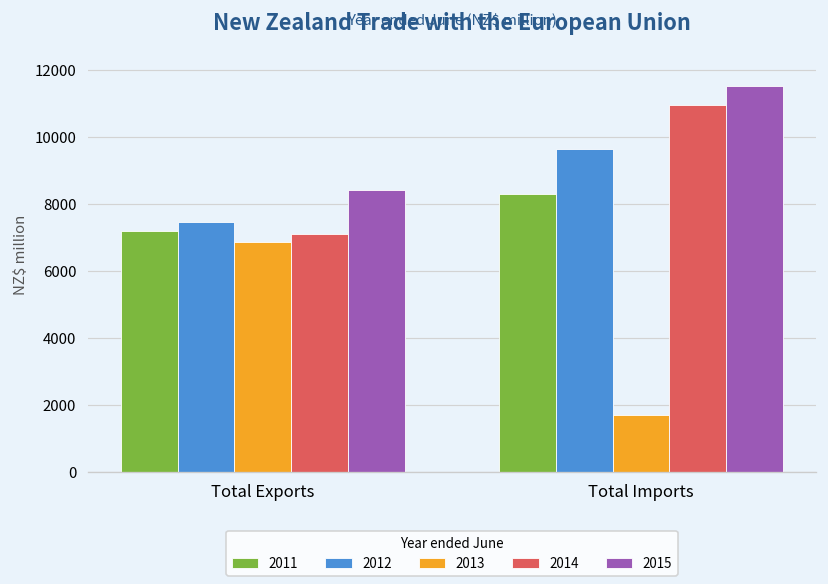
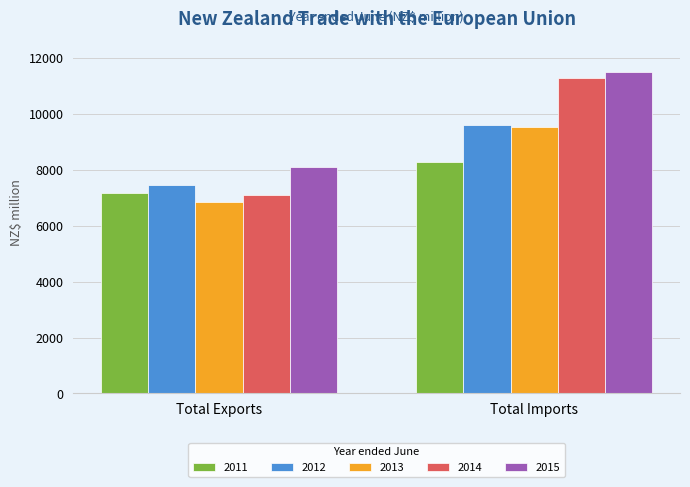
  {
    "2011": {
      "Total Exports": 7200,
      "Total Imports": 8300
    },
    "2012": {
      "Total Exports": 7400,
      "Total Imports": 9600
    },
    "2013": {
      "Total Exports": 6800,
-     "Total Imports": 1700
+     "Total Imports": 9500
    },
    "2014": {
      "Total Exports": 7100,
-     "Total Imports": 11000
+     "Total Imports": 11300
    },
    "2015": {
-     "Total Exports": 8400,
+     "Total Exports": 8100,
      "Total Imports": 11500
    }
  }
